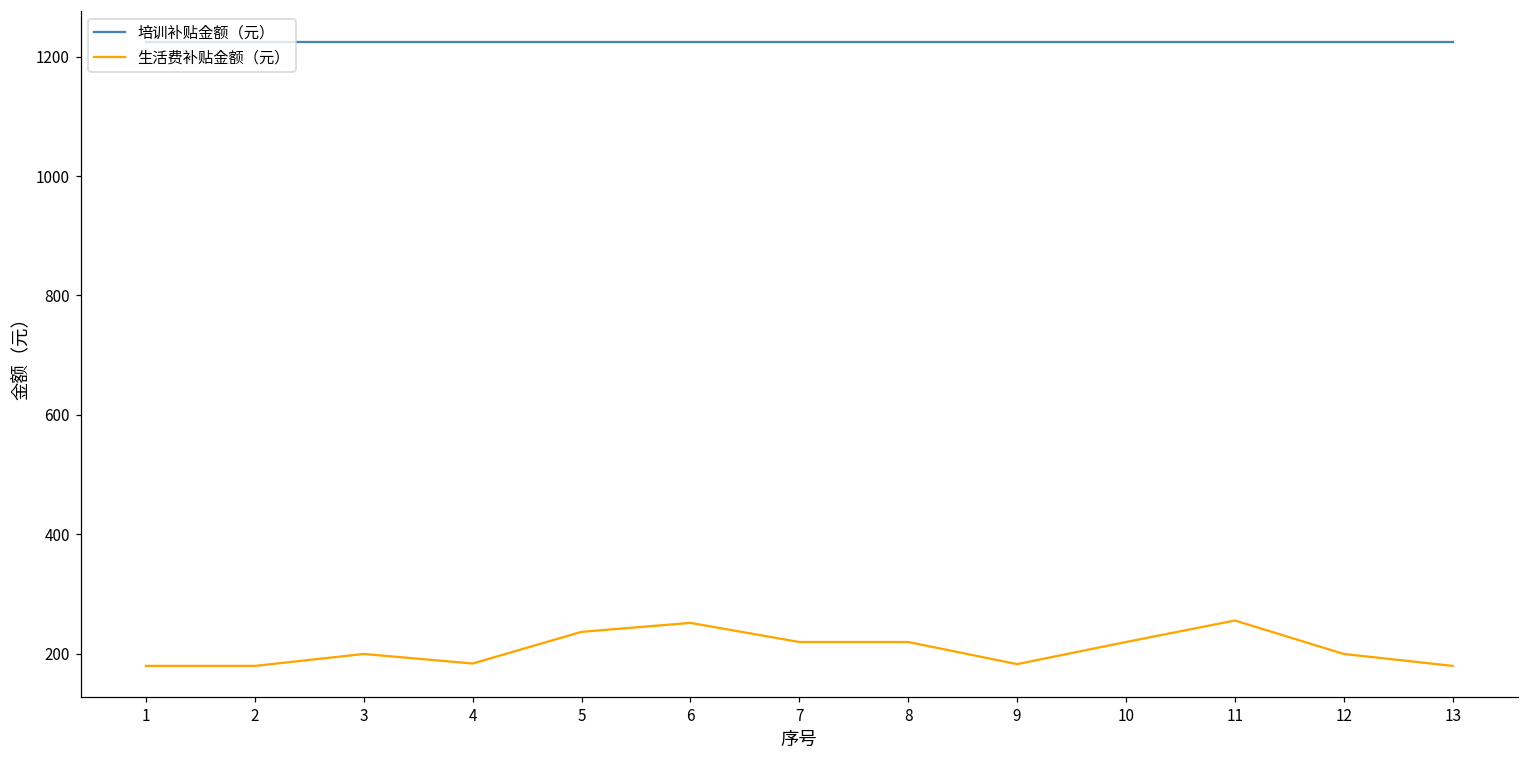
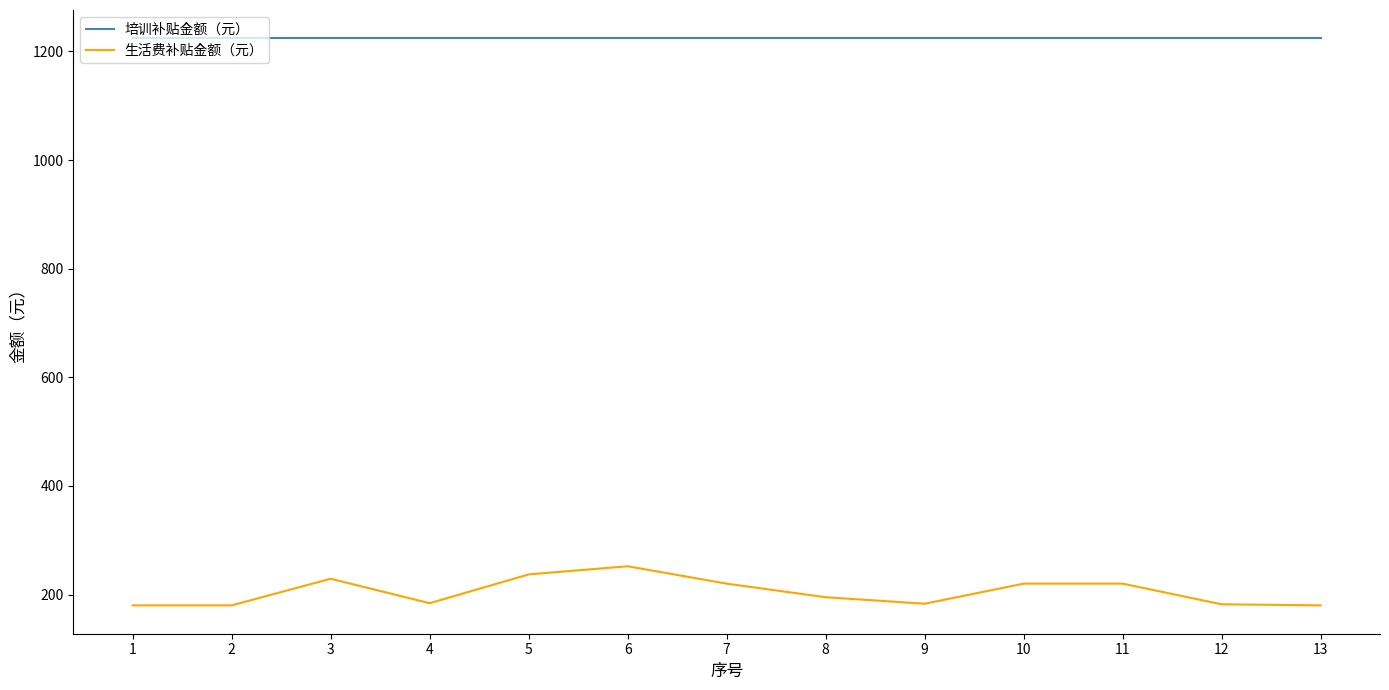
  {
    "培训补贴金额（元）": {
      "3": 1220,
      "4": 1220,
      "5": 1220,
      "6": 1220,
      "7": 1220,
      "8": 1220,
      "9": 1220,
      "10": 1220,
      "11": 1220,
      "12": 1220,
      "13": 1220
    },
    "生活费补贴金额（元）": {
      "1": 180,
      "2": 180,
-     "3": 200,
+     "3": 230,
      "4": 180,
      "5": 240,
      "6": 250,
      "7": 220,
-     "8": 220,
+     "8": 200,
      "9": 180,
      "10": 220,
-     "11": 260,
-     "12": 200,
+     "11": 220,
+     "12": 180,
      "13": 180
    }
  }
